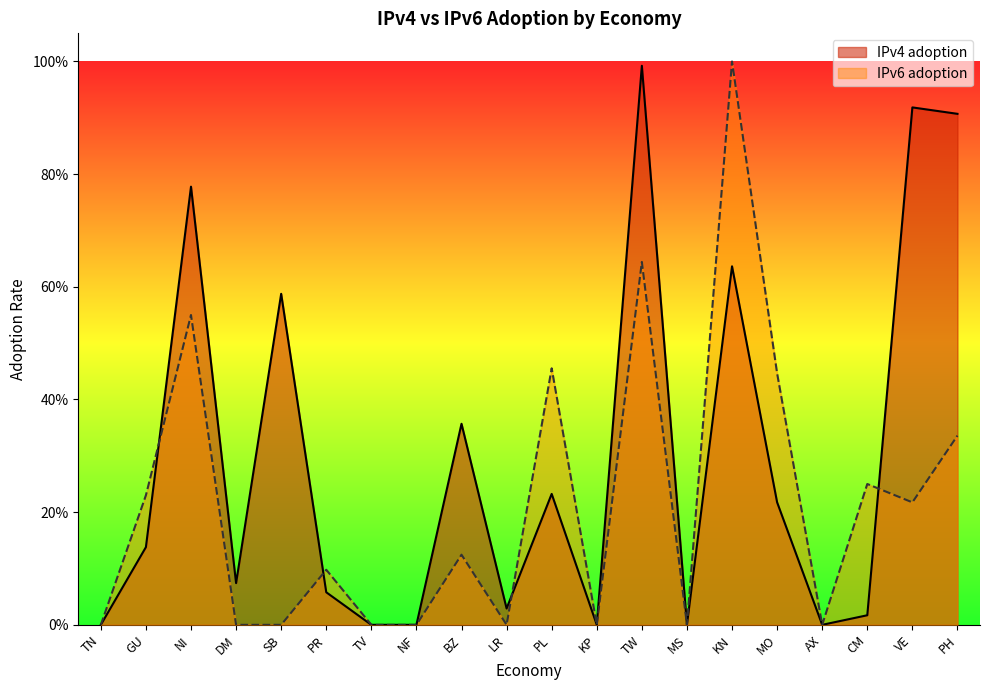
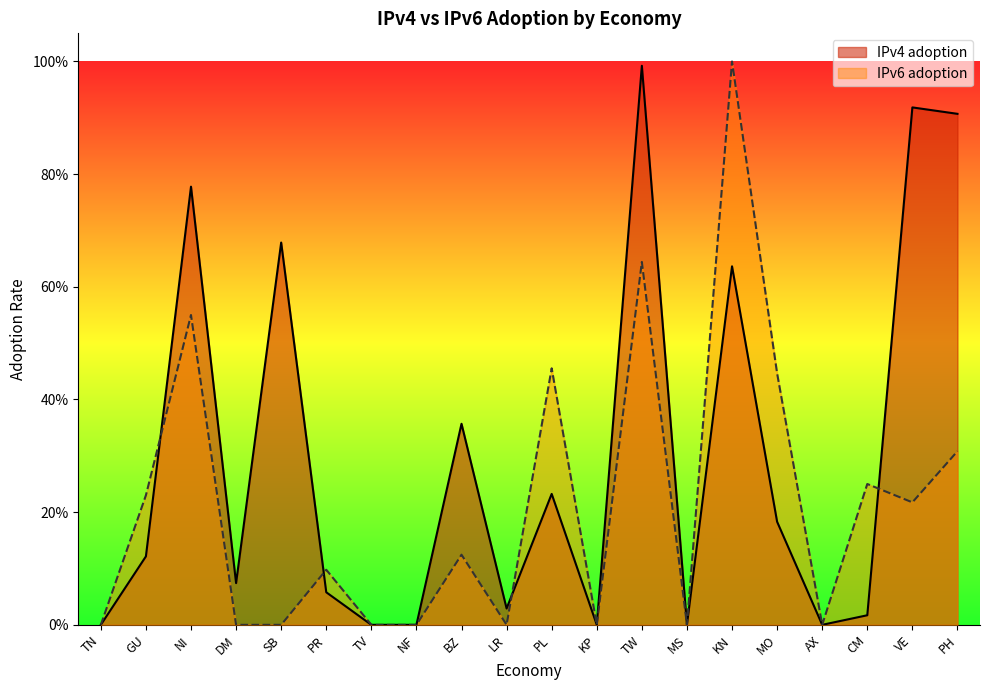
  {
    "IPv4 adoption": {
-     "GU": "14%",
+     "GU": "12%",
      "NI": "78%",
      "DM": "7%",
-     "SB": "59%",
+     "SB": "68%",
      "PR": "6%",
      "BZ": "36%",
      "LR": "3%",
      "PL": "23%",
      "TW": "99%",
      "KN": "64%",
-     "MO": "22%",
+     "MO": "18%",
      "CM": "2%",
      "VE": "92%",
      "PH": "91%"
    },
    "IPv6 adoption": {
      "GU": "23%",
      "NI": "55%",
      "DM": "0%",
      "SB": "0%",
      "PR": "10%",
      "BZ": "12%",
      "LR": "0%",
      "PL": "46%",
      "TW": "64%",
      "KN": "100%",
      "MO": "45%",
      "CM": "25%",
      "VE": "22%",
-     "PH": "34%"
+     "PH": "31%"
    }
  }
